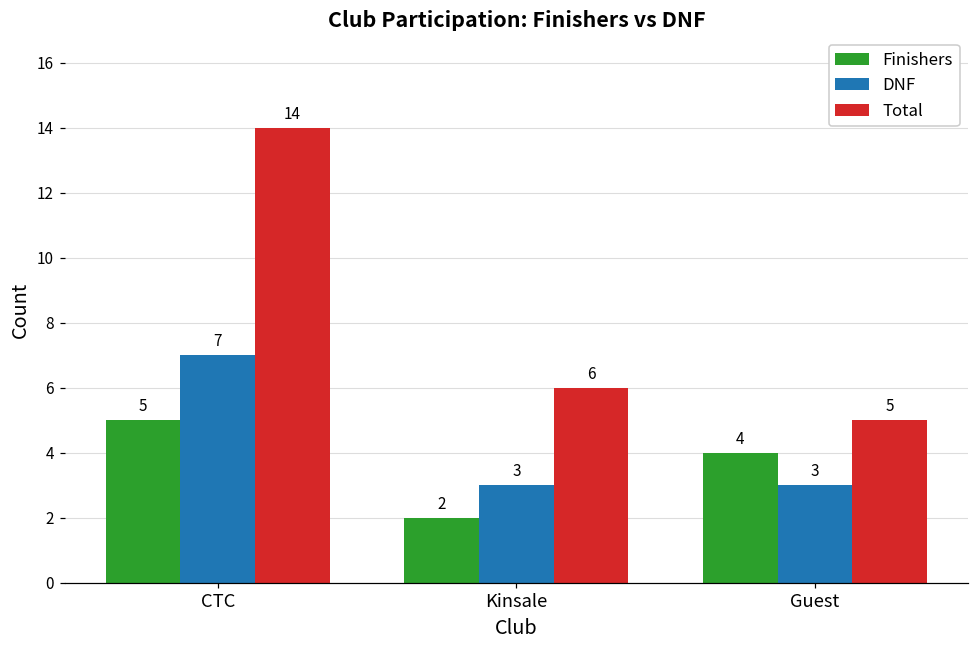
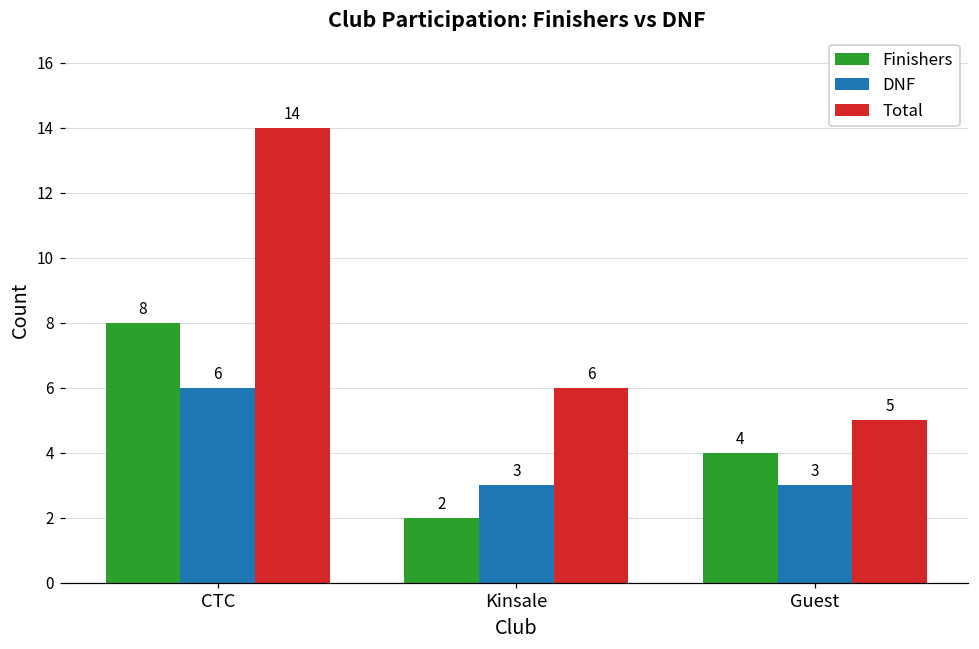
  {
    "Finishers": {
-     "CTC": 5,
+     "CTC": 8,
      "Kinsale": 2,
      "Guest": 4
    },
    "DNF": {
-     "CTC": 7,
+     "CTC": 6,
      "Kinsale": 3,
      "Guest": 3
    },
    "Total": {
      "CTC": 14,
      "Kinsale": 6,
      "Guest": 5
    }
  }
